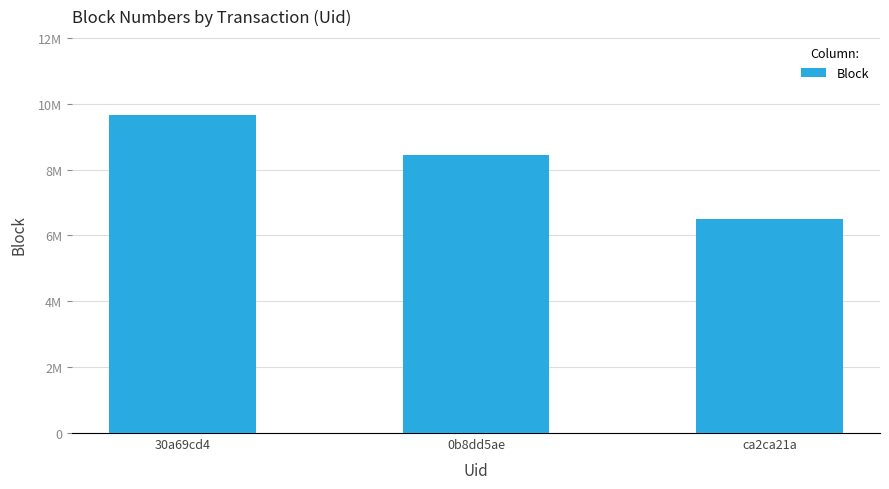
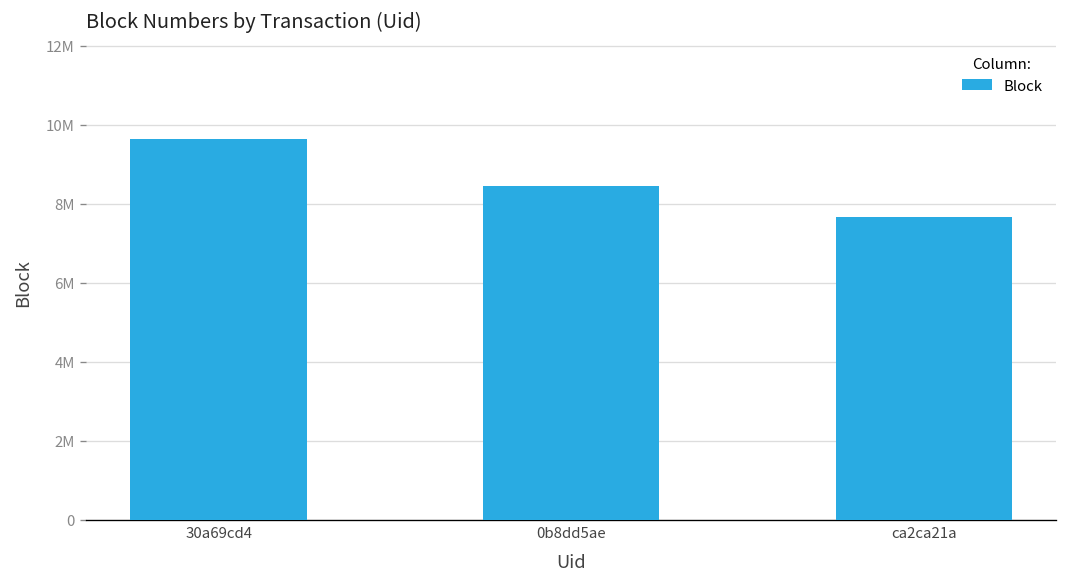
  {
    "30a69cd4": 9600000,
    "0b8dd5ae": 8400000,
-   "ca2ca21a": 6500000
+   "ca2ca21a": 7700000
  }
